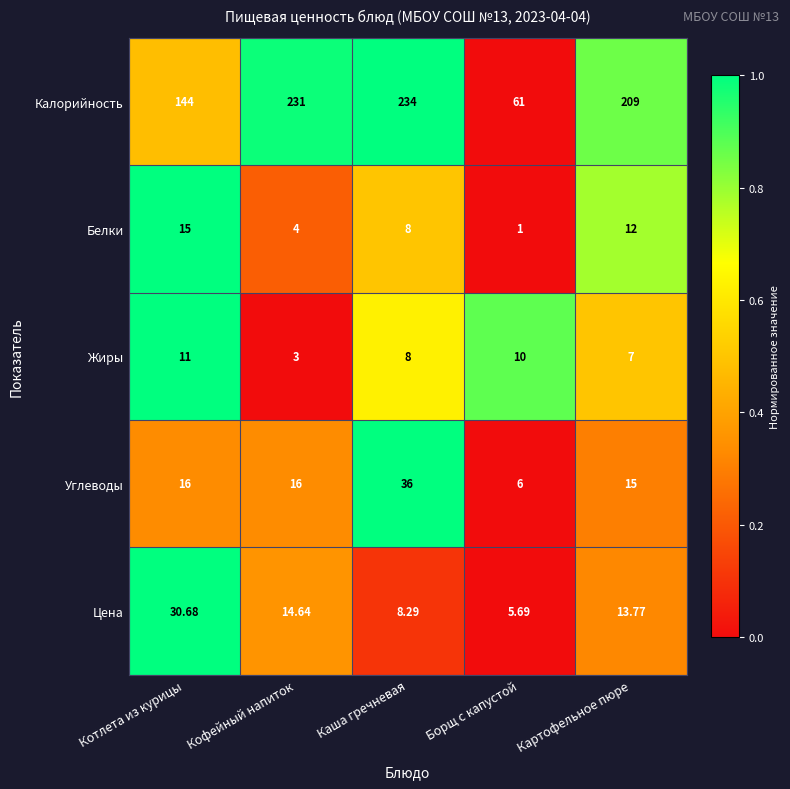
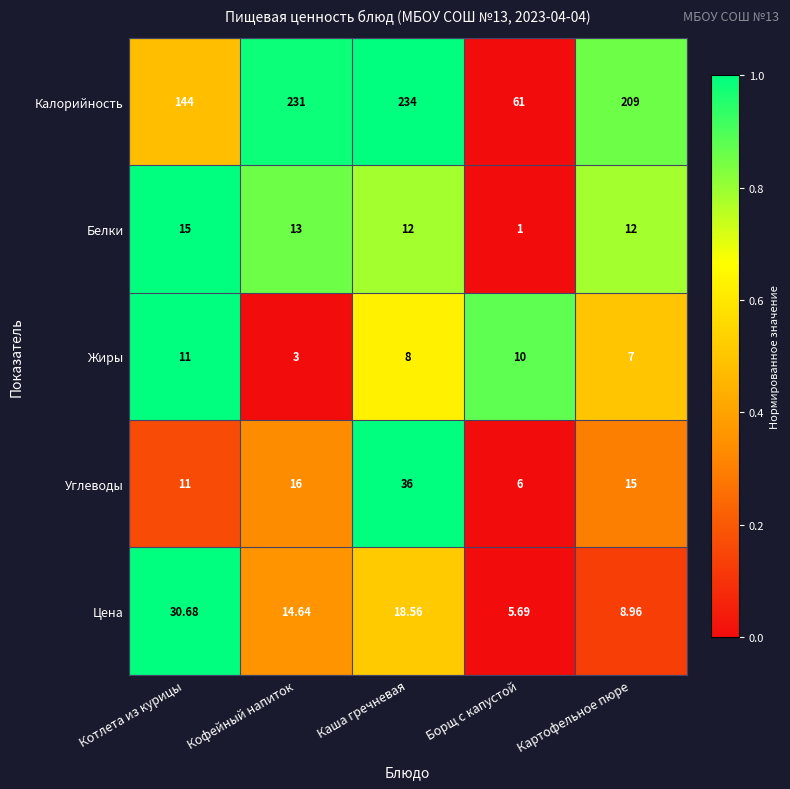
  {
    "Калорийность": {
      "Котлета из курицы": 144,
      "Кофейный напиток": 231,
      "Каша гречневая": 234,
      "Борщ с капустой": 61,
      "Картофельное пюре": 209
    },
    "Белки": {
      "Котлета из курицы": 15,
-     "Кофейный напиток": 4,
-     "Каша гречневая": 8,
+     "Кофейный напиток": 13,
+     "Каша гречневая": 12,
      "Борщ с капустой": 1,
      "Картофельное пюре": 12
    },
    "Жиры": {
      "Котлета из курицы": 11,
      "Кофейный напиток": 3,
      "Каша гречневая": 8,
      "Борщ с капустой": 10,
      "Картофельное пюре": 7
    },
    "Углеводы": {
-     "Котлета из курицы": 16,
+     "Котлета из курицы": 11,
      "Кофейный напиток": 16,
      "Каша гречневая": 36,
      "Борщ с капустой": 6,
      "Картофельное пюре": 15
    },
    "Цена": {
      "Котлета из курицы": 30.68,
      "Кофейный напиток": 14.64,
-     "Каша гречневая": 8.29,
+     "Каша гречневая": 18.56,
      "Борщ с капустой": 5.69,
-     "Картофельное пюре": 13.77
+     "Картофельное пюре": 8.96
    }
  }
